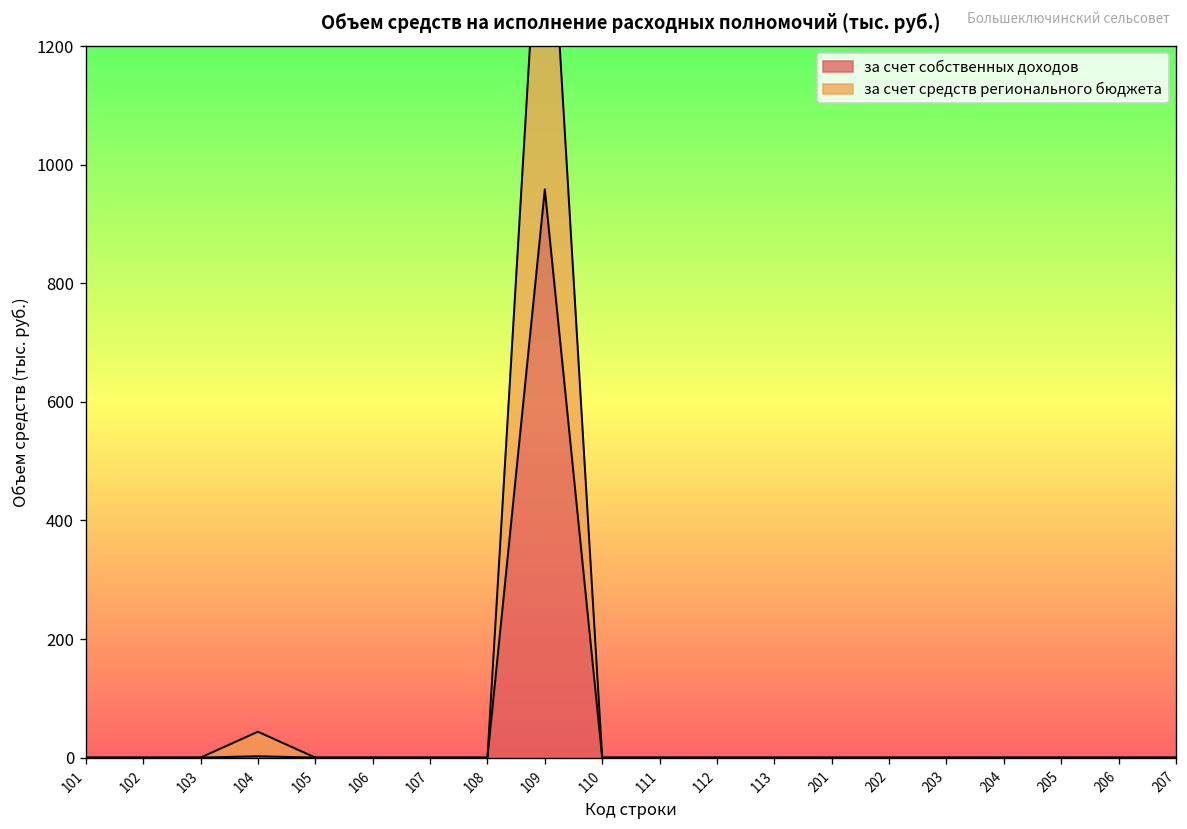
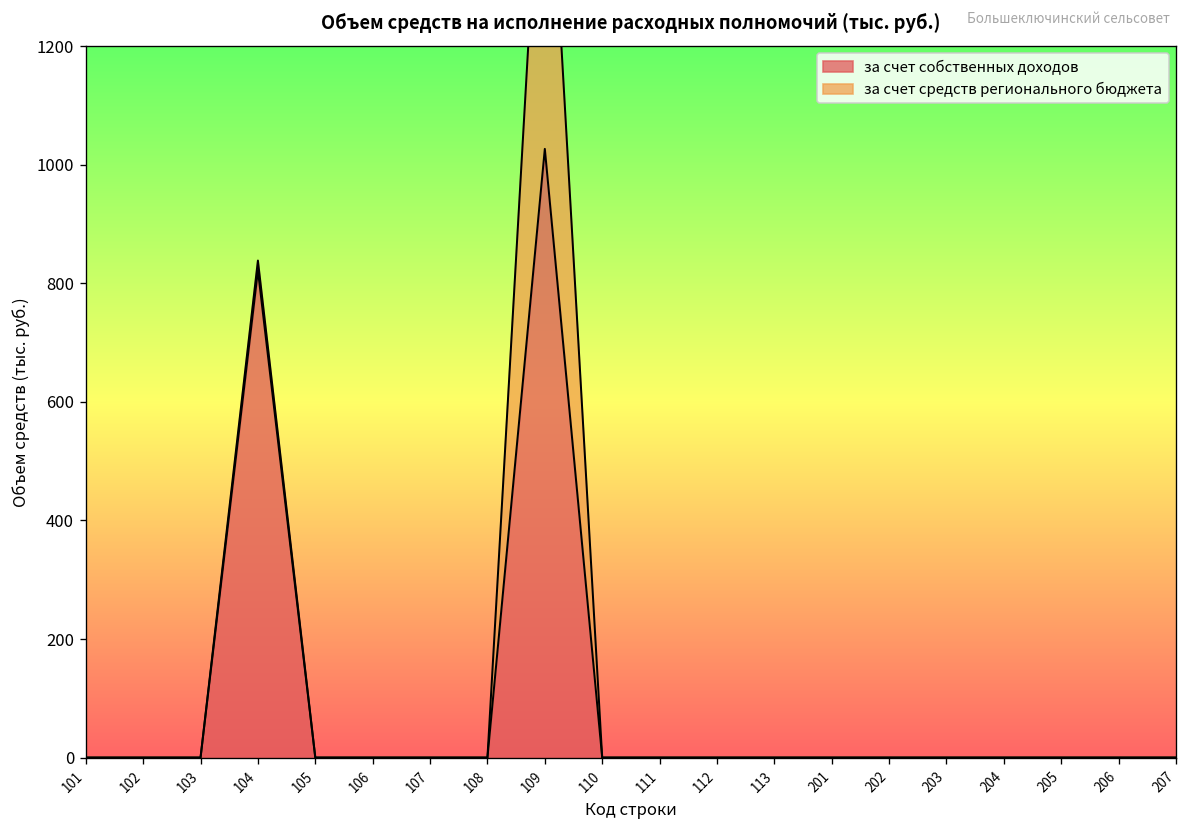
  {
    "за счет собственных доходов": {
-     "104": 0,
-     "109": 960
+     "104": 820,
+     "109": 1030
    },
    "за счет средств регионального бюджета": {
-     "104": 40
+     "104": 20
    }
  }
